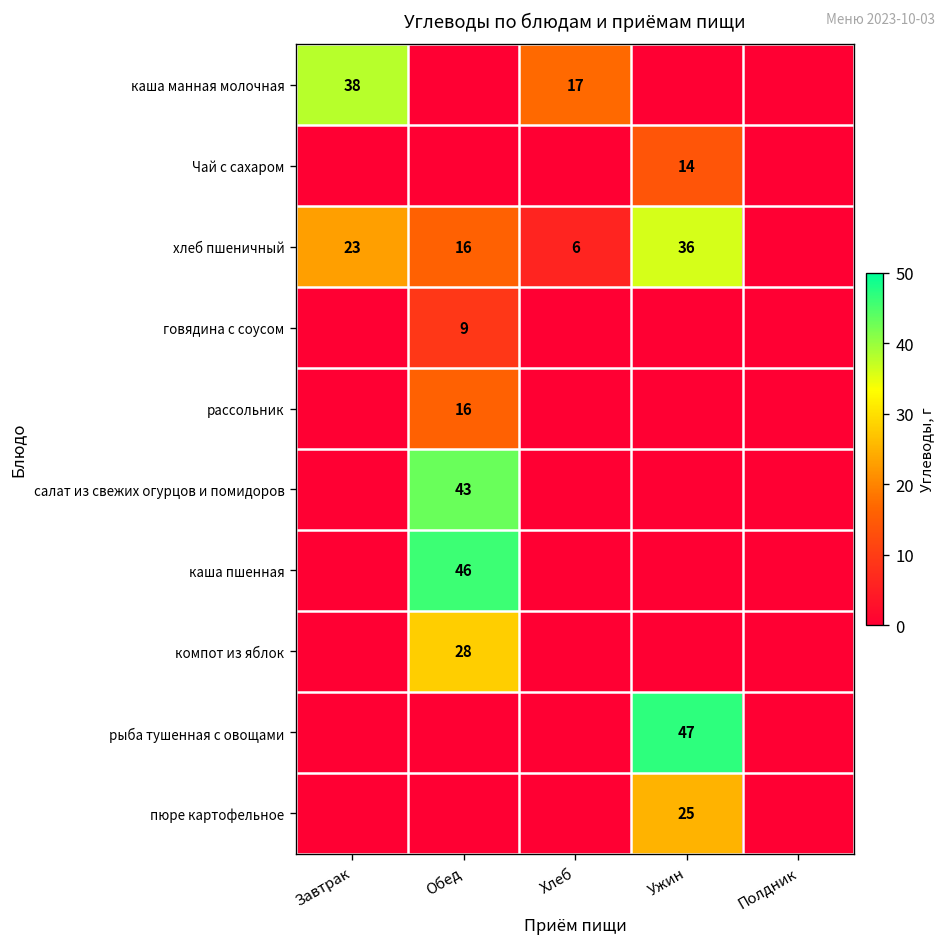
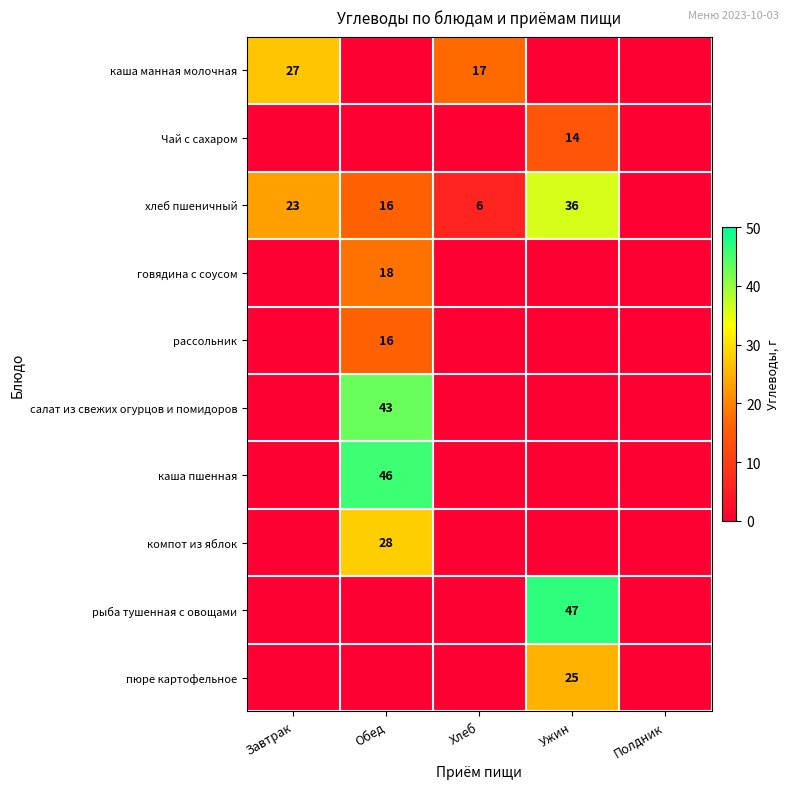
  {
    "каша манная молочная": {
-     "Завтрак": 38,
+     "Завтрак": 27,
      "Хлеб": 17
    },
    "Чай с сахаром": {
      "Ужин": 14
    },
    "хлеб пшеничный": {
      "Завтрак": 23,
      "Обед": 16,
      "Хлеб": 6,
      "Ужин": 36
    },
    "говядина с соусом": {
-     "Обед": 9
+     "Обед": 18
    },
    "рассольник": {
      "Обед": 16
    },
    "салат из свежих огурцов и помидоров": {
      "Обед": 43
    },
    "каша пшенная": {
      "Обед": 46
    },
    "компот из яблок": {
      "Обед": 28
    },
    "рыба тушенная с овощами": {
      "Ужин": 47
    },
    "пюре картофельное": {
      "Ужин": 25
    }
  }
